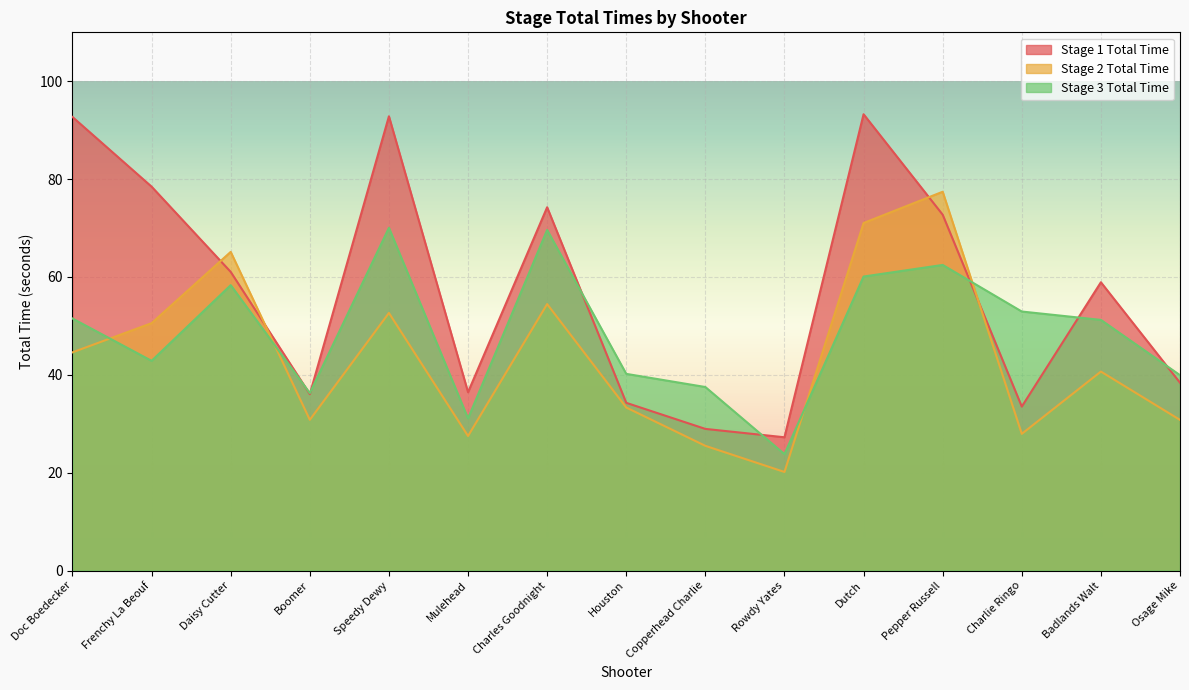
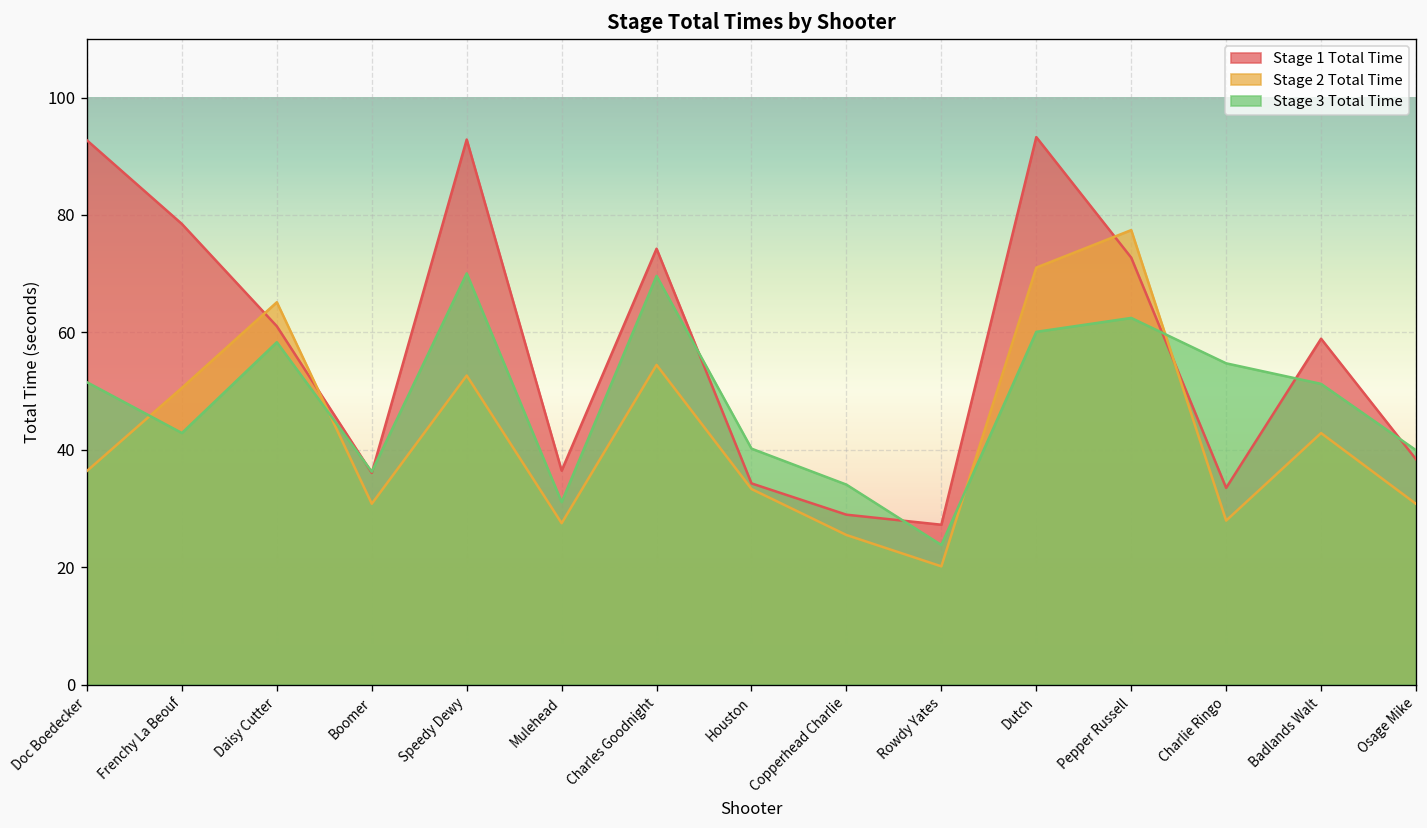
  {
    "Stage 1 Total Time": {
      "Doc Boedecker": 93,
      "Frenchy La Beouf": 78,
      "Daisy Cutter": 61,
      "Speedy Dewy": 93,
      "Mulehead": 36,
      "Charles Goodnight": 74,
      "Houston": 34,
      "Copperhead Charlie": 29,
      "Rowdy Yates": 27,
      "Dutch": 93,
      "Pepper Russell": 73,
      "Charlie Ringo": 34,
      "Badlands Walt": 59,
      "Osage Mike": 38
    },
    "Stage 2 Total Time": {
-     "Doc Boedecker": 45,
+     "Doc Boedecker": 36,
      "Frenchy La Beouf": 51,
      "Daisy Cutter": 65,
      "Boomer": 31,
      "Speedy Dewy": 53,
      "Mulehead": 28,
      "Charles Goodnight": 54,
      "Houston": 33,
      "Copperhead Charlie": 25,
      "Rowdy Yates": 20,
      "Dutch": 71,
      "Pepper Russell": 77,
      "Charlie Ringo": 28,
-     "Badlands Walt": 41,
+     "Badlands Walt": 43,
      "Osage Mike": 31
    },
    "Stage 3 Total Time": {
      "Doc Boedecker": 52,
      "Frenchy La Beouf": 43,
      "Daisy Cutter": 58,
      "Speedy Dewy": 70,
      "Mulehead": 31,
      "Charles Goodnight": 70,
      "Houston": 40,
-     "Copperhead Charlie": 38,
+     "Copperhead Charlie": 34,
      "Rowdy Yates": 24,
      "Dutch": 60,
      "Pepper Russell": 62,
-     "Charlie Ringo": 53,
+     "Charlie Ringo": 55,
      "Badlands Walt": 51,
      "Osage Mike": 40
    }
  }
